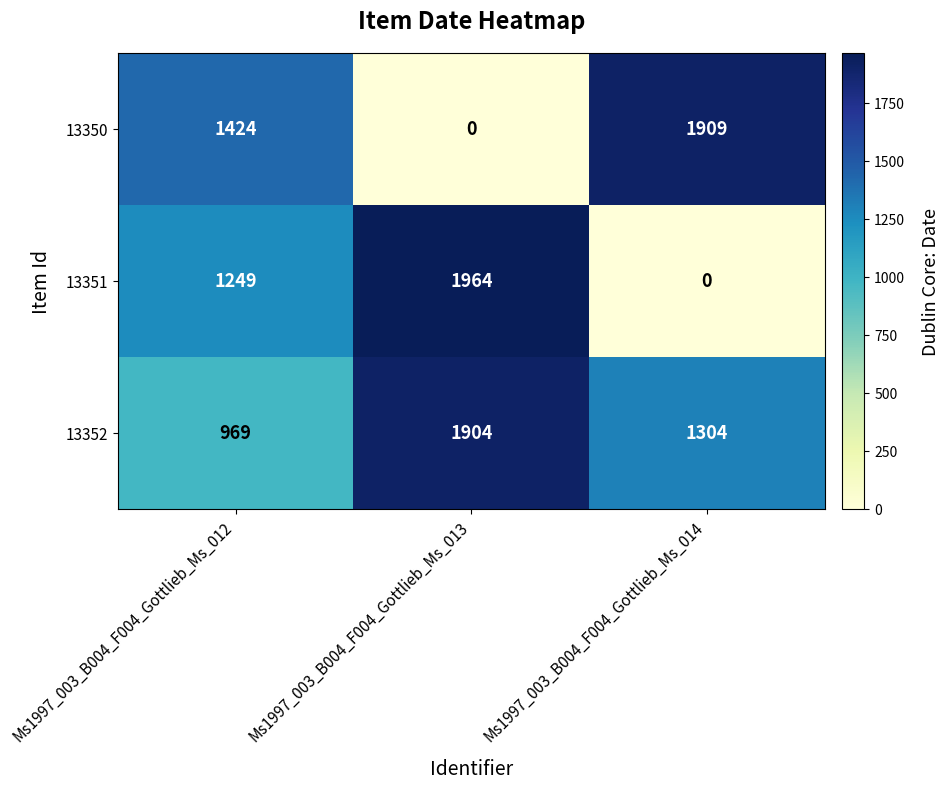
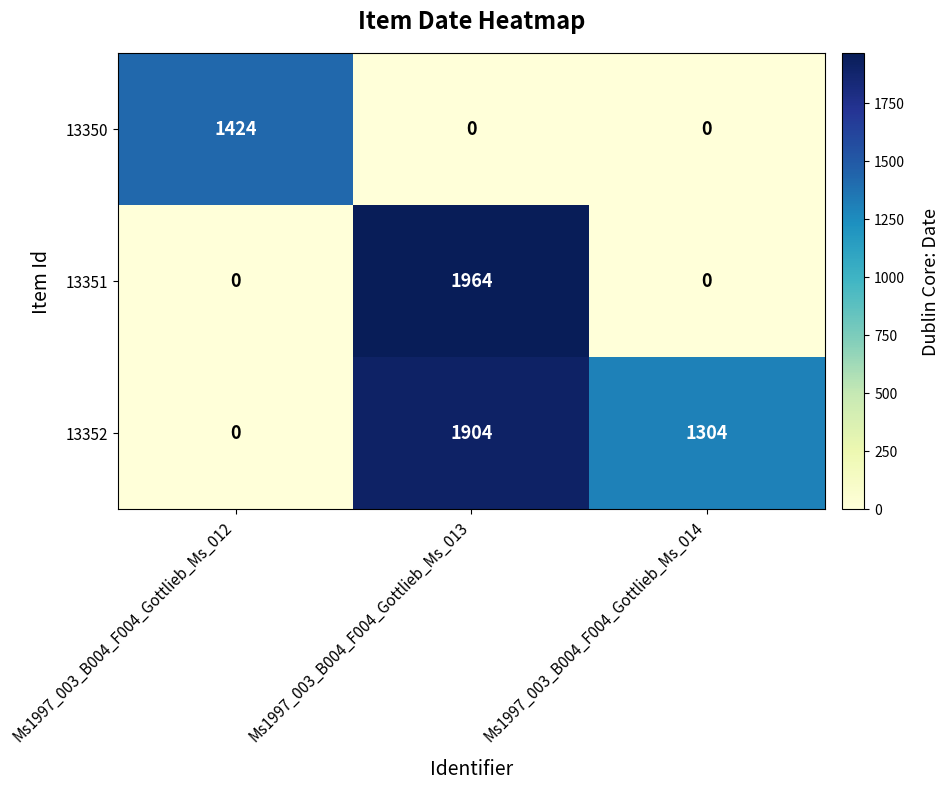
  {
    "13350": {
      "Ms1997_003_B004_F004_Gottlieb_Ms_012": 1424,
      "Ms1997_003_B004_F004_Gottlieb_Ms_013": 0,
-     "Ms1997_003_B004_F004_Gottlieb_Ms_014": 1909
+     "Ms1997_003_B004_F004_Gottlieb_Ms_014": 0
    },
    "13351": {
-     "Ms1997_003_B004_F004_Gottlieb_Ms_012": 1249,
+     "Ms1997_003_B004_F004_Gottlieb_Ms_012": 0,
      "Ms1997_003_B004_F004_Gottlieb_Ms_013": 1964,
      "Ms1997_003_B004_F004_Gottlieb_Ms_014": 0
    },
    "13352": {
-     "Ms1997_003_B004_F004_Gottlieb_Ms_012": 969,
+     "Ms1997_003_B004_F004_Gottlieb_Ms_012": 0,
      "Ms1997_003_B004_F004_Gottlieb_Ms_013": 1904,
      "Ms1997_003_B004_F004_Gottlieb_Ms_014": 1304
    }
  }
